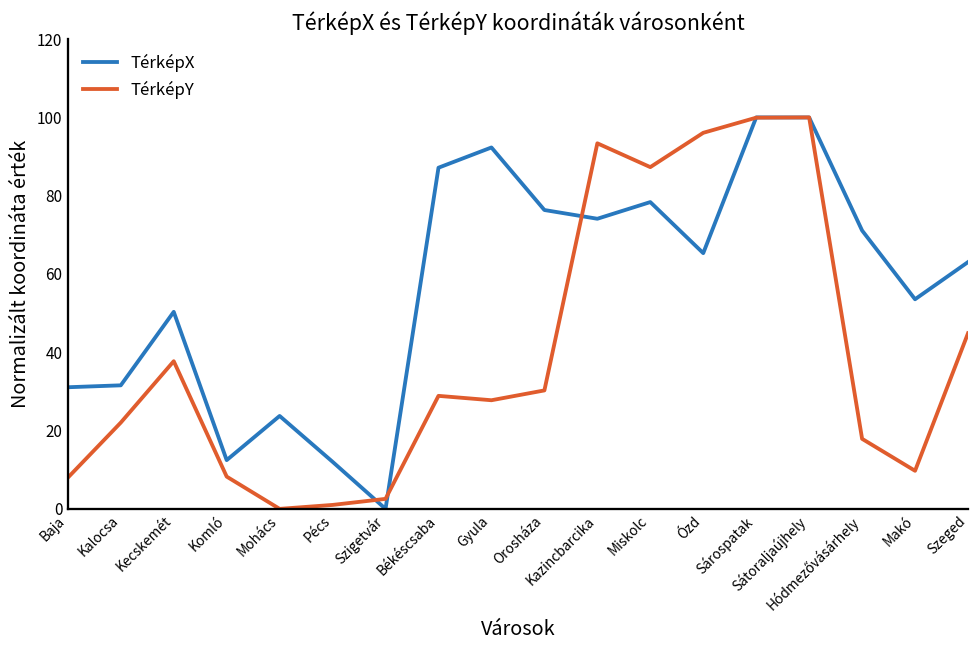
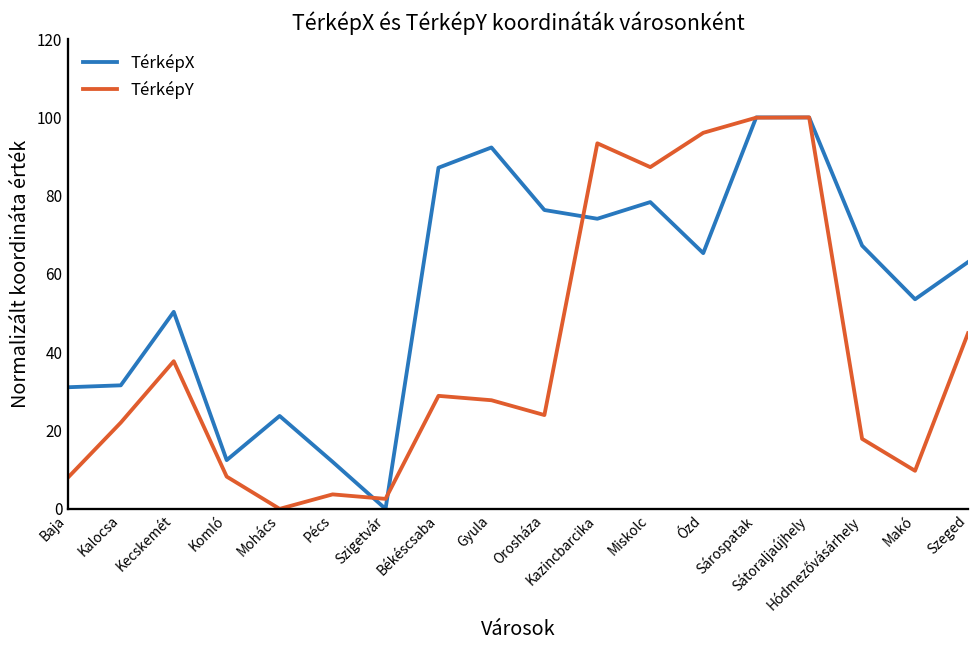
  {
    "TérképX": {
      "Baja": 31,
      "Kalocsa": 32,
      "Kecskemét": 50,
      "Komló": 12,
      "Mohács": 24,
      "Pécs": 12,
      "Szigetvár": 0,
      "Békéscsaba": 87,
      "Gyula": 92,
      "Orosháza": 76,
      "Kazincbarcika": 74,
      "Miskolc": 78,
      "Ózd": 65,
-     "Hódmezővásárhely": 71,
+     "Hódmezővásárhely": 67,
      "Makó": 54,
      "Szeged": 63
    },
    "TérképY": {
      "Baja": 8,
      "Kalocsa": 22,
      "Kecskemét": 38,
      "Komló": 8,
      "Mohács": 0,
-     "Pécs": 1,
+     "Pécs": 4,
      "Szigetvár": 3,
      "Békéscsaba": 29,
      "Gyula": 28,
-     "Orosháza": 30,
+     "Orosháza": 24,
      "Kazincbarcika": 93,
      "Miskolc": 87,
      "Ózd": 96,
      "Hódmezővásárhely": 18,
      "Makó": 10,
      "Szeged": 45
    }
  }
